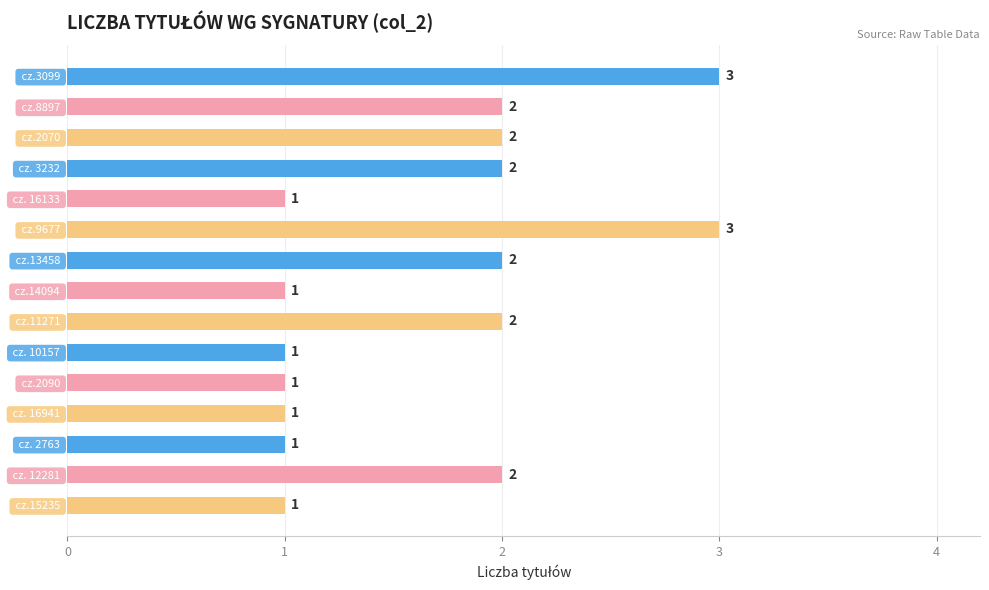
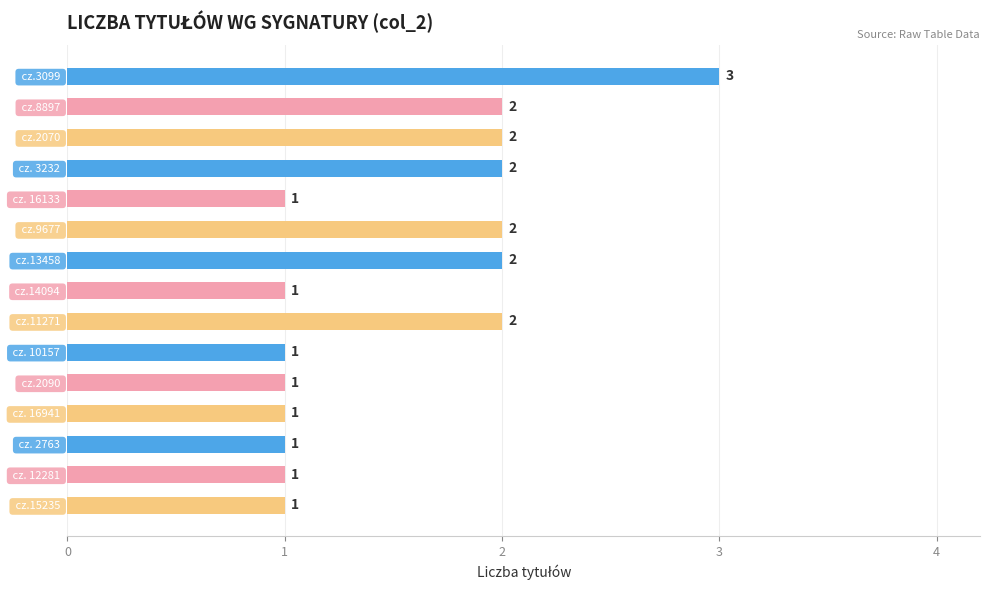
  {
    "cz.3099": 3,
    "cz.8897": 2,
    "cz.2070": 2,
    "cz. 3232": 2,
    "cz. 16133": 1,
-   "cz.9677": 3,
+   "cz.9677": 2,
    "cz.13458": 2,
    "cz.14094": 1,
    "cz.11271": 2,
    "cz. 10157": 1,
    "cz.2090": 1,
    "cz. 16941": 1,
    "cz. 2763": 1,
-   "cz. 12281": 2,
+   "cz. 12281": 1,
    "cz.15235": 1
  }
